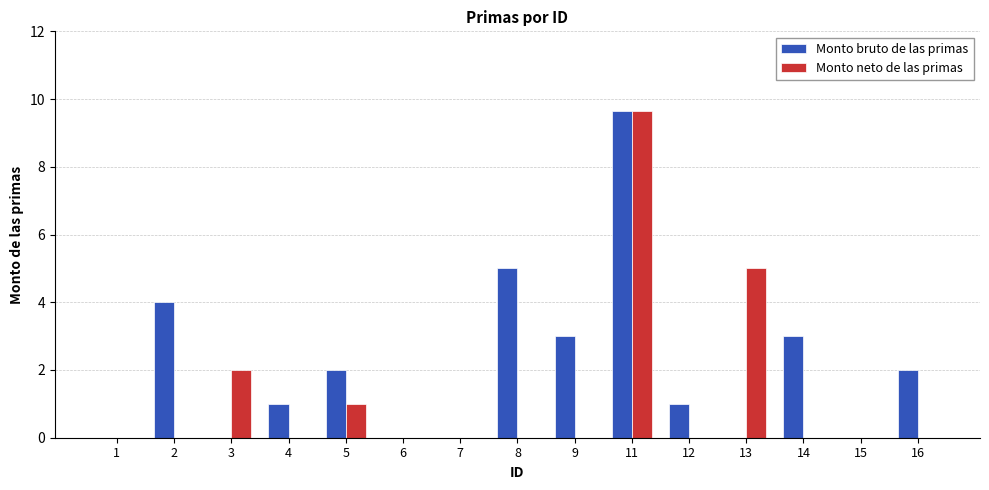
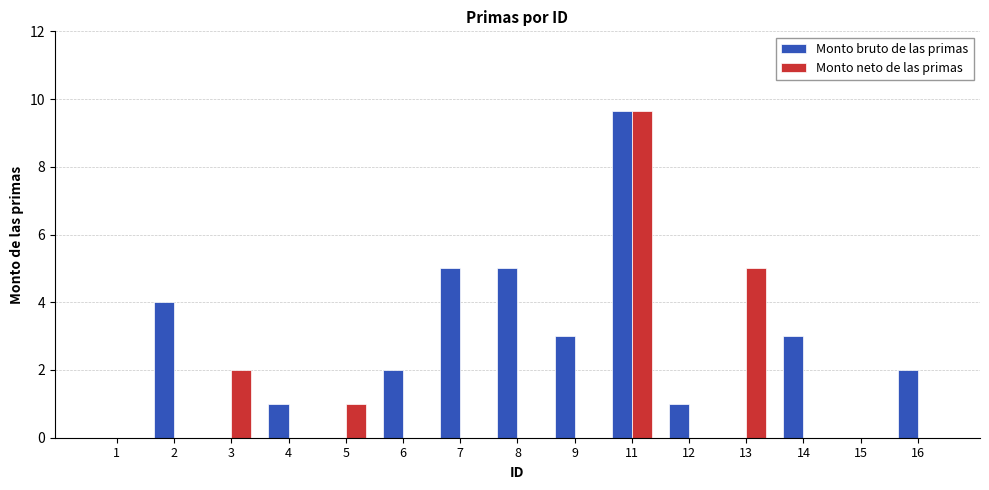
  {
    "Monto bruto de las primas": {
      "1": 0,
      "2": 4,
      "3": 0,
      "4": 1,
-     "5": 2,
-     "6": 0,
-     "7": 0,
+     "5": 0,
+     "6": 2,
+     "7": 5,
      "8": 5,
      "9": 3,
      "11": 9.7,
      "12": 1,
      "13": 0,
      "14": 3,
      "15": 0,
      "16": 2
    },
    "Monto neto de las primas": {
      "1": 0,
      "2": 0,
      "3": 2,
      "4": 0,
      "5": 1,
      "6": 0,
      "7": 0,
      "8": 0,
      "9": 0,
      "11": 9.7,
      "12": 0,
      "13": 5,
      "14": 0,
      "15": 0,
      "16": 0
    }
  }
